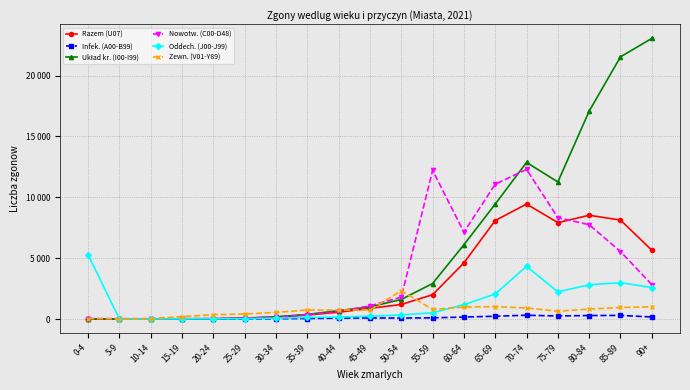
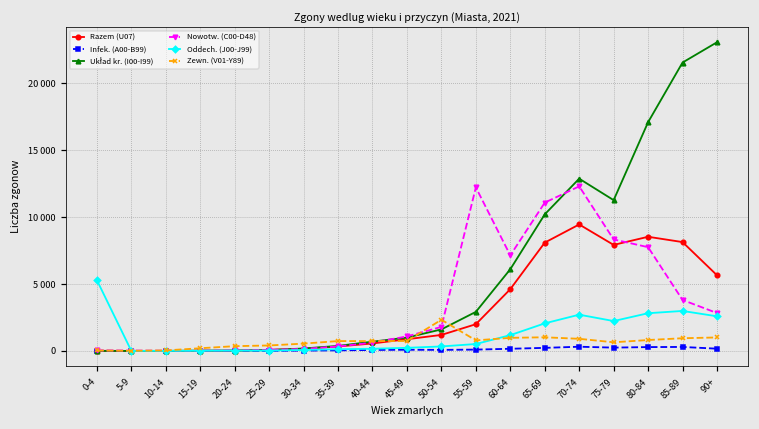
  {
    "Razem (U07)": {
      "50-54": 1200,
      "55-59": 2000,
      "60-64": 4600,
      "65-69": 8100,
      "70-74": 9400,
      "75-79": 7900,
      "80-84": 8500,
      "85-89": 8100,
      "90+": 5700
    },
    "Infek. (A00-B99)": {
      "50-54": 100,
      "55-59": 100,
      "60-64": 200,
      "65-69": 200,
      "70-74": 300,
      "75-79": 300,
      "80-84": 300,
      "85-89": 300,
      "90+": 200
    },
    "Układ kr. (I00-I99)": {
      "55-59": 2900,
      "60-64": 6100,
-     "65-69": 9400,
+     "65-69": 10200,
      "70-74": 12900,
      "75-79": 11300,
      "80-84": 17100,
      "85-89": 21500,
      "90+": 23100
    },
    "Nowotw. (C00-D48)": {
      "55-59": 12200,
      "60-64": 7100,
      "65-69": 11100,
      "70-74": 12300,
      "75-79": 8300,
      "80-84": 7800,
-     "85-89": 5500,
+     "85-89": 3800,
      "90+": 2800
    },
    "Oddech. (J00-J99)": {
      "0-4": 5300,
      "50-54": 300,
      "55-59": 500,
      "65-69": 2100,
-     "70-74": 4300,
+     "70-74": 2700,
      "75-79": 2200,
      "80-84": 2800,
      "85-89": 3000,
      "90+": 2600
    },
    "Zewn. (V01-Y89)": {
      "20-24": 400,
      "25-29": 400,
      "30-34": 500,
      "35-39": 700,
      "50-54": 2300,
      "55-59": 800,
      "65-69": 1000,
      "70-74": 900,
      "75-79": 600,
      "80-84": 800,
      "85-89": 1000,
      "90+": 1000
    }
  }
